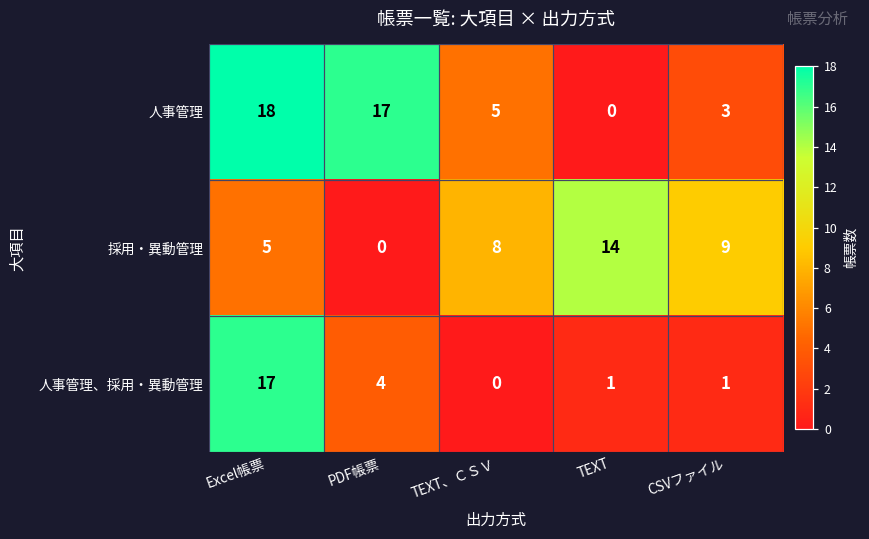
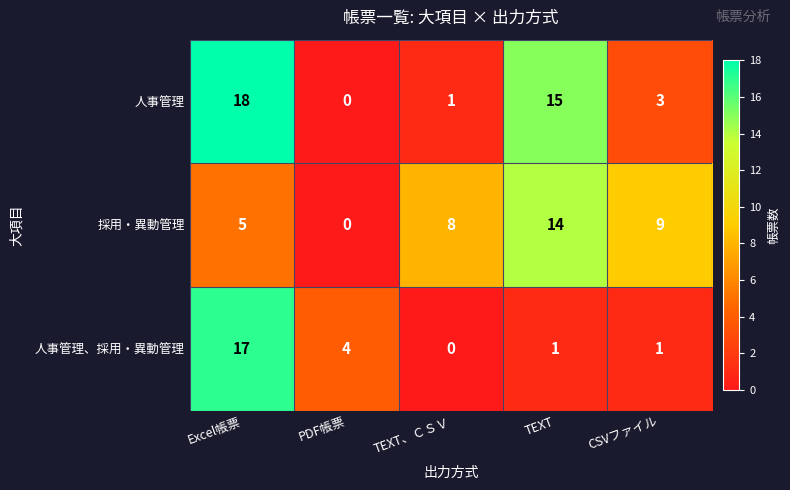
  {
    "人事管理": {
      "Excel帳票": 18,
-     "PDF帳票": 17,
-     "TEXT、ＣＳＶ": 5,
-     "TEXT": 0,
+     "PDF帳票": 0,
+     "TEXT、ＣＳＶ": 1,
+     "TEXT": 15,
      "CSVファイル": 3
    },
    "採用・異動管理": {
      "Excel帳票": 5,
      "PDF帳票": 0,
      "TEXT、ＣＳＶ": 8,
      "TEXT": 14,
      "CSVファイル": 9
    },
    "人事管理、採用・異動管理": {
      "Excel帳票": 17,
      "PDF帳票": 4,
      "TEXT、ＣＳＶ": 0,
      "TEXT": 1,
      "CSVファイル": 1
    }
  }
